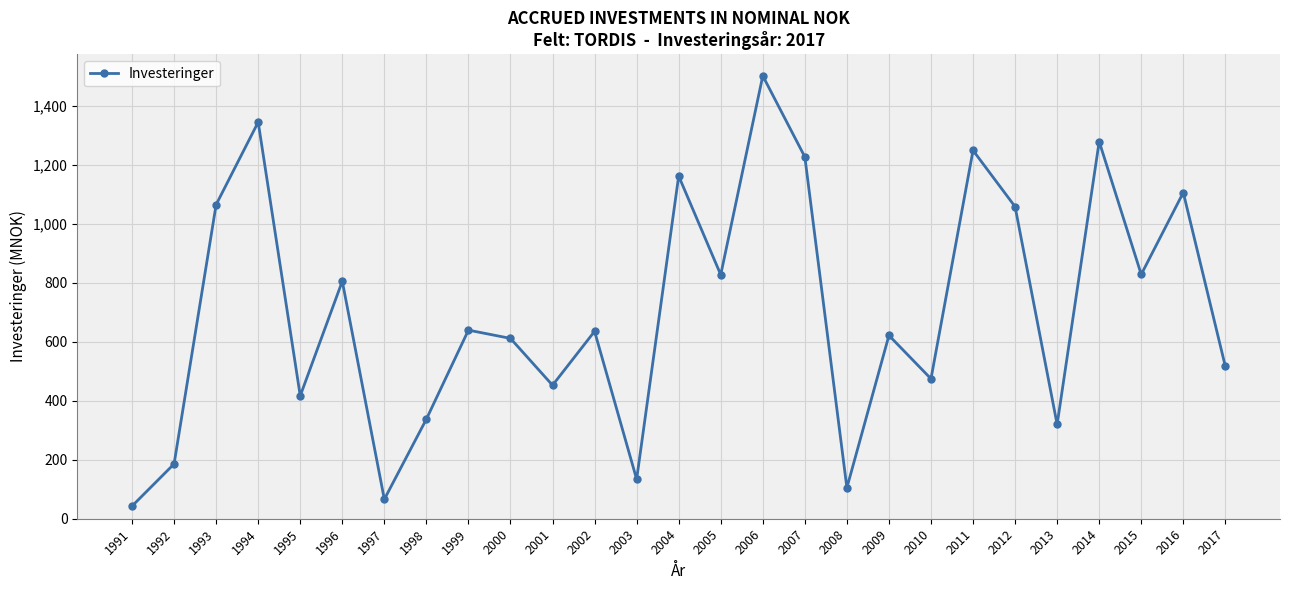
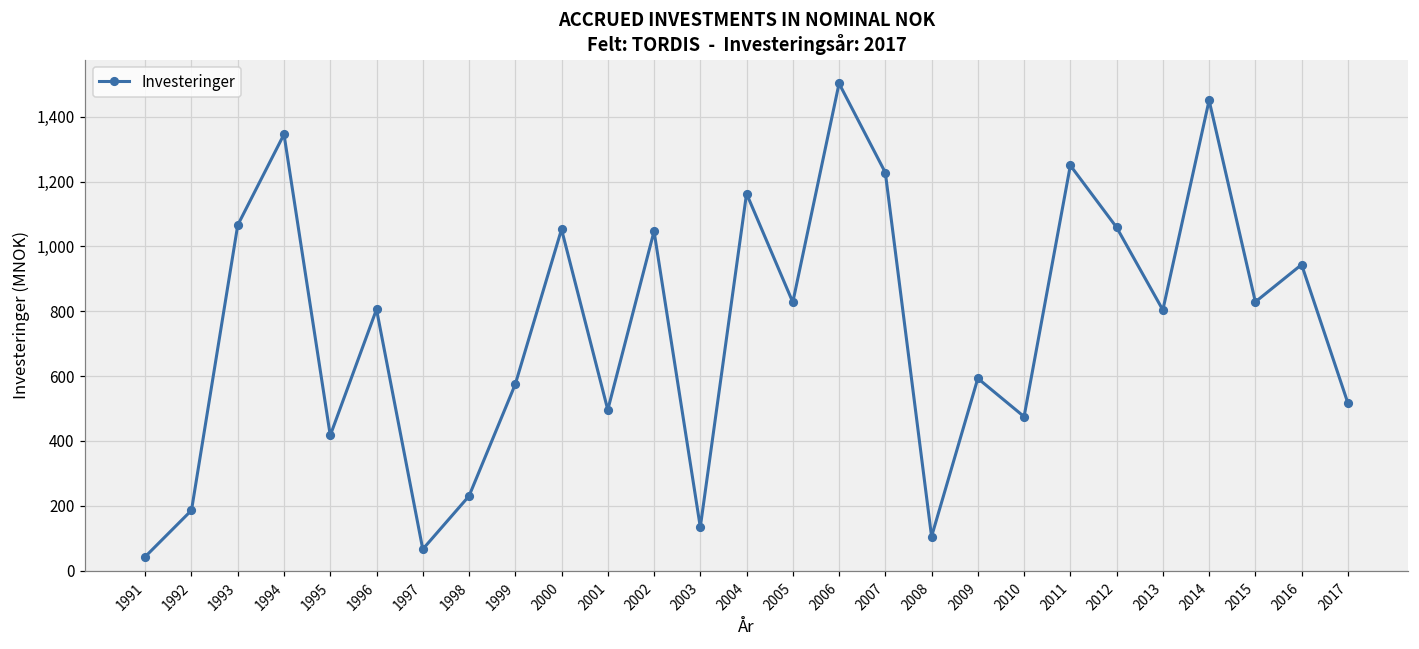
  {
    "1991": "40",
    "1992": "190",
    "1993": "1,070",
    "1994": "1,350",
    "1995": "420",
    "1996": "810",
    "1997": "70",
-   "1998": "340",
-   "1999": "640",
-   "2000": "610",
-   "2001": "450",
-   "2002": "640",
+   "1998": "230",
+   "1999": "580",
+   "2000": "1,050",
+   "2001": "500",
+   "2002": "1,050",
    "2003": "130",
    "2004": "1,160",
    "2005": "830",
    "2006": "1,500",
    "2007": "1,230",
    "2008": "110",
-   "2009": "620",
+   "2009": "590",
    "2010": "480",
    "2011": "1,250",
    "2012": "1,060",
-   "2013": "320",
-   "2014": "1,280",
+   "2013": "800",
+   "2014": "1,450",
    "2015": "830",
-   "2016": "1,110",
+   "2016": "940",
    "2017": "520"
  }
